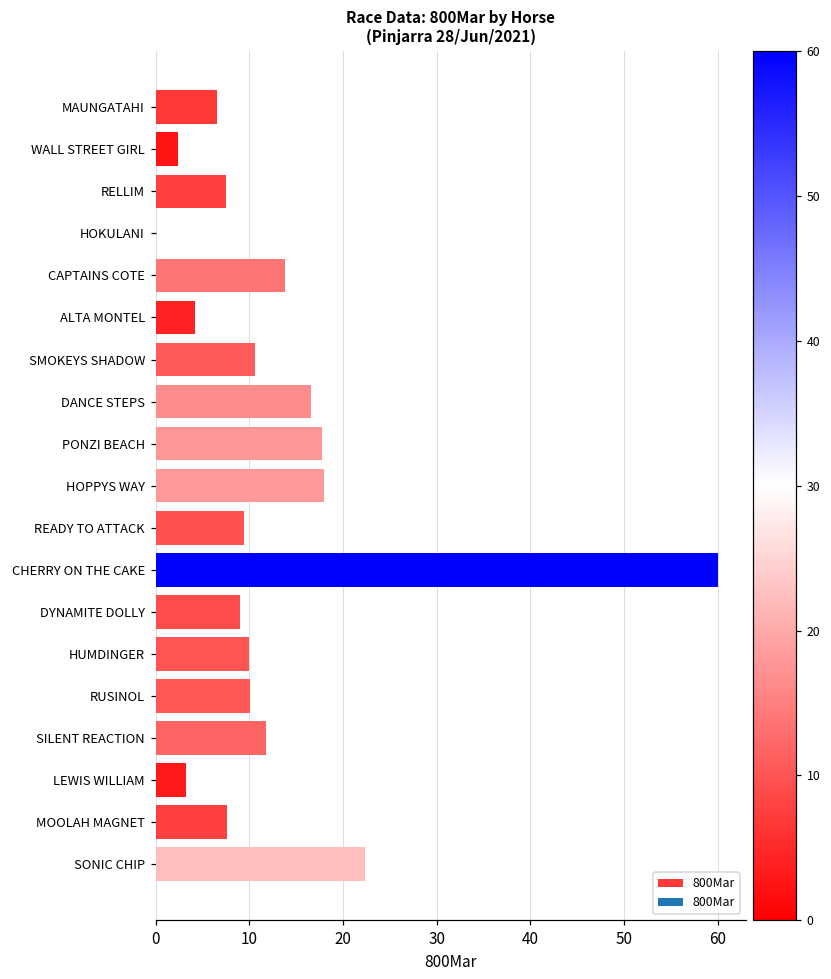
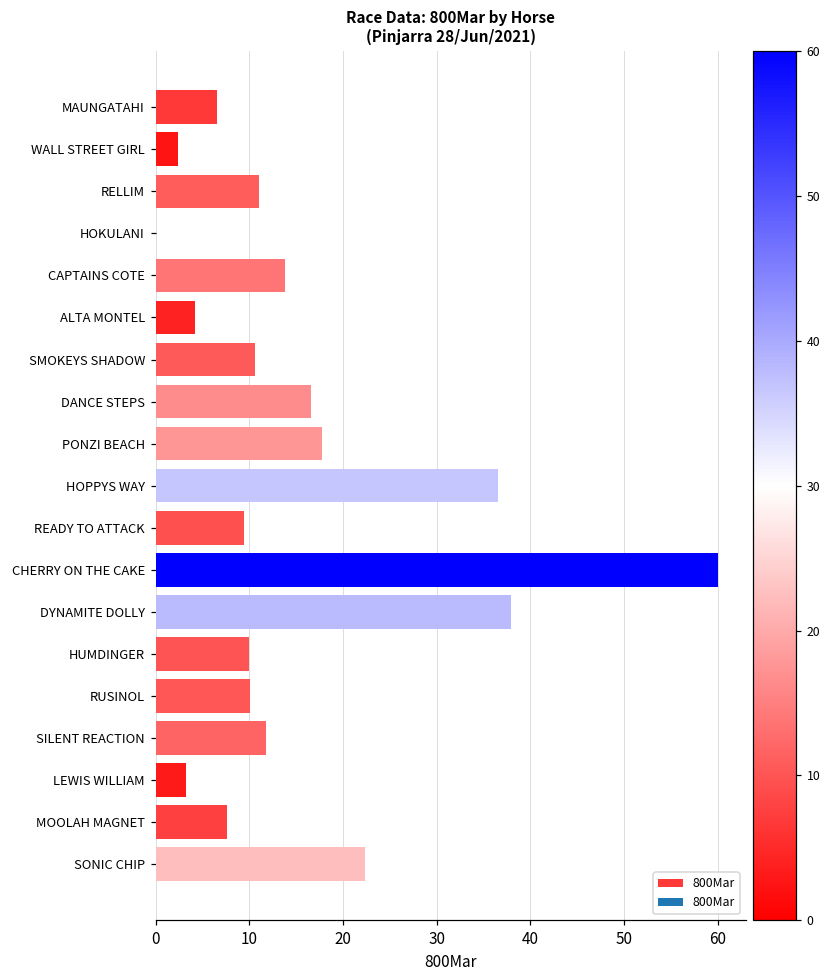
  {
    "MAUNGATAHI": 7,
    "WALL STREET GIRL": 2,
-   "RELLIM": 8,
+   "RELLIM": 11,
    "HOKULANI": 0,
    "CAPTAINS COTE": 14,
    "ALTA MONTEL": 4,
    "SMOKEYS SHADOW": 11,
    "DANCE STEPS": 17,
    "PONZI BEACH": 18,
-   "HOPPYS WAY": 18,
+   "HOPPYS WAY": 37,
    "READY TO ATTACK": 9,
    "CHERRY ON THE CAKE": 60,
-   "DYNAMITE DOLLY": 9,
+   "DYNAMITE DOLLY": 38,
    "HUMDINGER": 10,
    "RUSINOL": 10,
    "SILENT REACTION": 12,
    "LEWIS WILLIAM": 3,
    "MOOLAH MAGNET": 8,
    "SONIC CHIP": 22
  }
